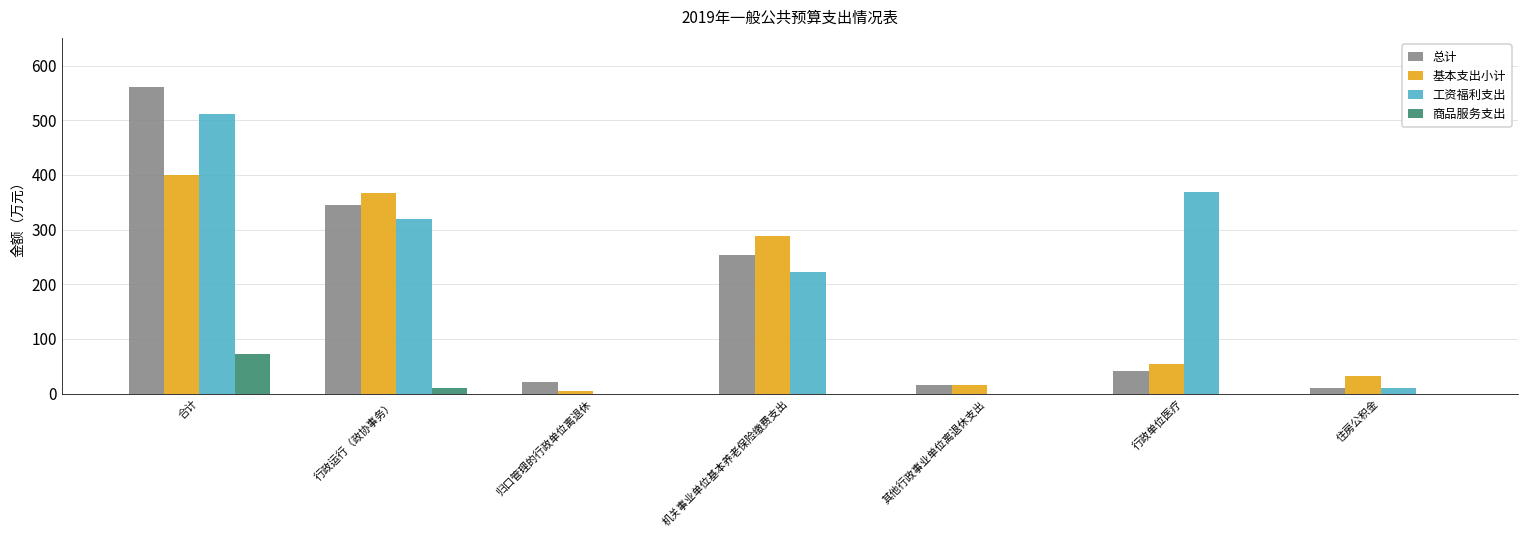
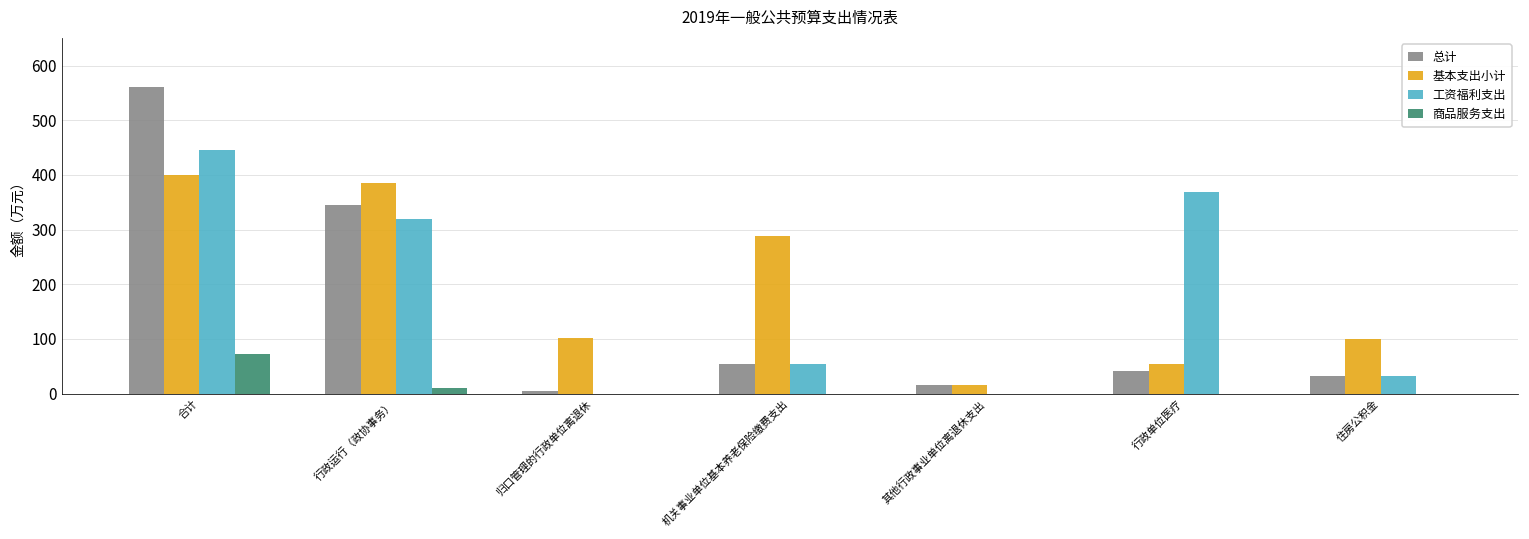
  {
    "总计": {
      "合计": 560,
      "行政运行（政协事务）": 350,
-     "归口管理的行政单位离退休": 20,
-     "机关事业单位基本养老保险缴费支出": 250,
+     "归口管理的行政单位离退休": 0,
+     "机关事业单位基本养老保险缴费支出": 50,
      "其他行政事业单位离退休支出": 20,
      "行政单位医疗": 40,
-     "住房公积金": 10
+     "住房公积金": 30
    },
    "基本支出小计": {
      "合计": 400,
-     "行政运行（政协事务）": 370,
-     "归口管理的行政单位离退休": 0,
+     "行政运行（政协事务）": 390,
+     "归口管理的行政单位离退休": 100,
      "机关事业单位基本养老保险缴费支出": 290,
      "其他行政事业单位离退休支出": 20,
      "行政单位医疗": 50,
-     "住房公积金": 30
+     "住房公积金": 100
    },
    "工资福利支出": {
-     "合计": 510,
+     "合计": 450,
      "行政运行（政协事务）": 320,
      "归口管理的行政单位离退休": 0,
-     "机关事业单位基本养老保险缴费支出": 220,
+     "机关事业单位基本养老保险缴费支出": 50,
      "其他行政事业单位离退休支出": 0,
      "行政单位医疗": 370,
-     "住房公积金": 10
+     "住房公积金": 30
    },
    "商品服务支出": {
      "合计": 70,
      "行政运行（政协事务）": 10,
      "归口管理的行政单位离退休": 0,
      "机关事业单位基本养老保险缴费支出": 0,
      "其他行政事业单位离退休支出": 0,
      "行政单位医疗": 0,
      "住房公积金": 0
    }
  }
